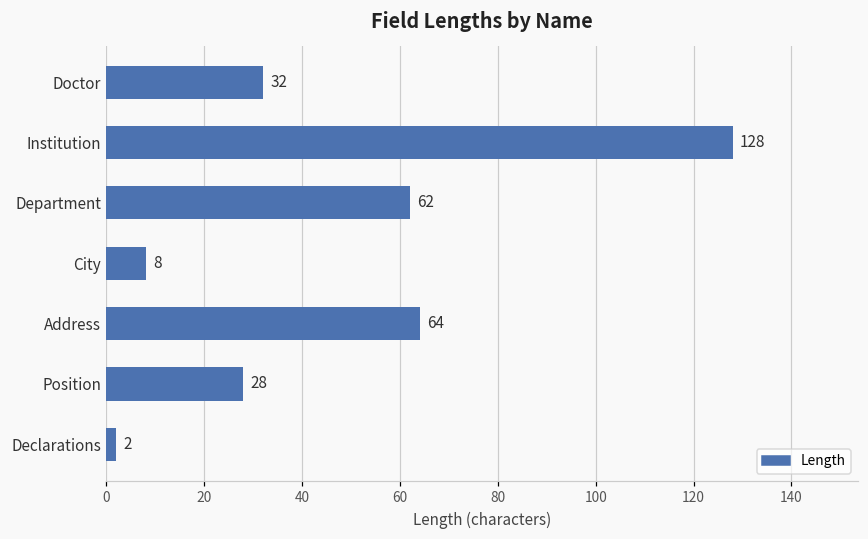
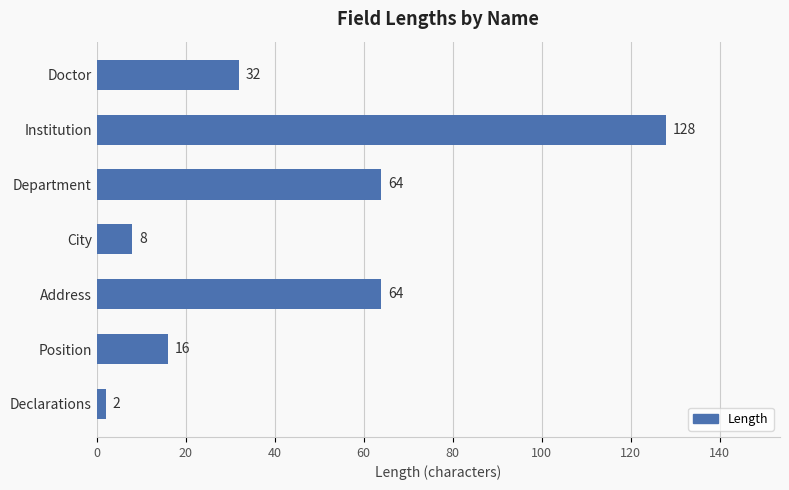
  {
    "Doctor": 32,
    "Institution": 128,
-   "Department": 62,
+   "Department": 64,
    "City": 8,
    "Address": 64,
-   "Position": 28,
+   "Position": 16,
    "Declarations": 2
  }
